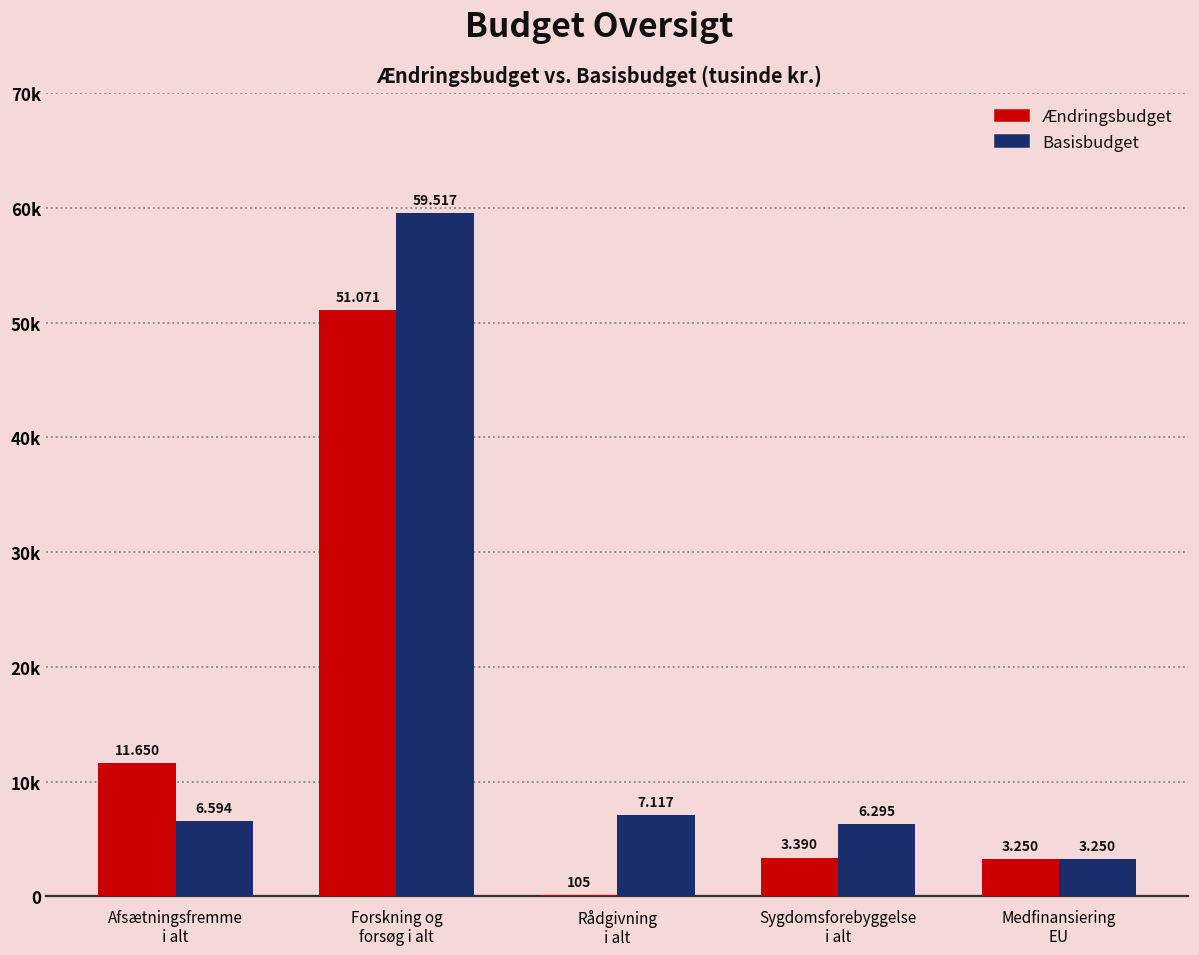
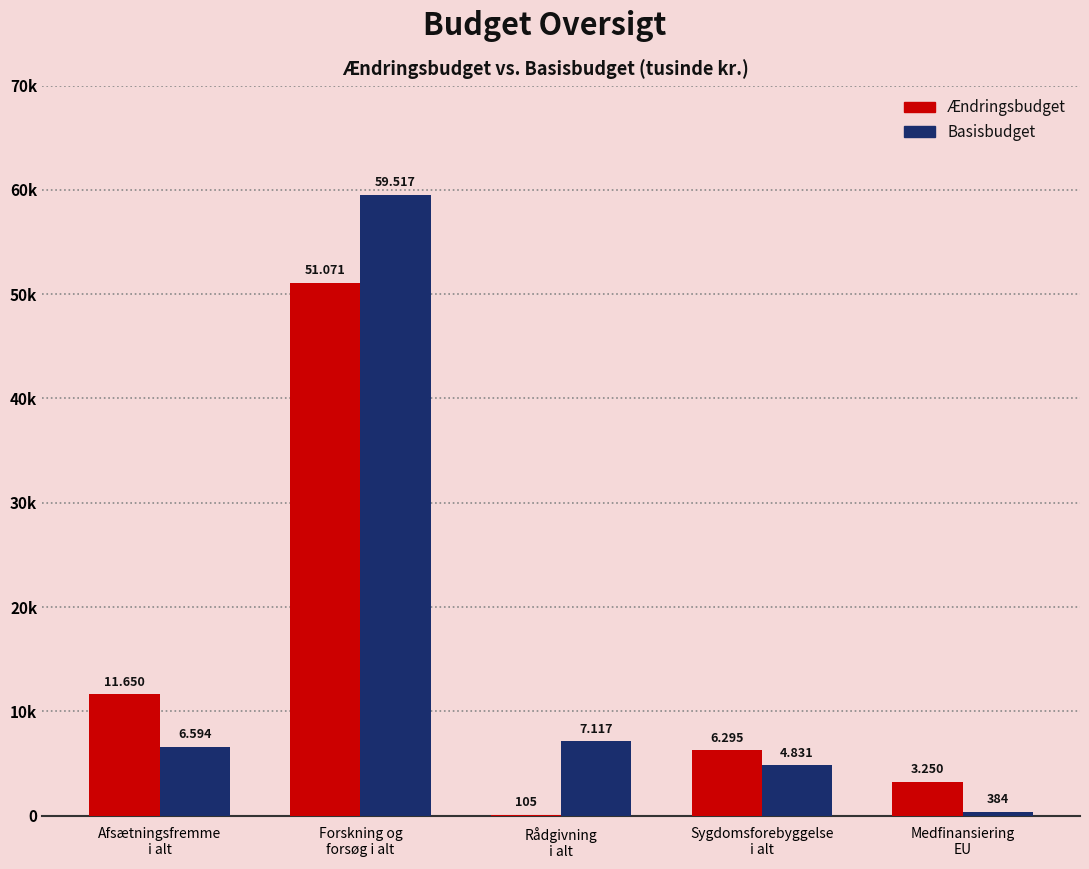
  {
    "Ændringsbudget": {
      "Rådgivning i alt": 105,
-     "Sygdomsforebyggelse i alt": 3.390
+     "Sygdomsforebyggelse i alt": 6.295
    },
    "Basisbudget": {
-     "Sygdomsforebyggelse i alt": 6.295,
-     "Medfinansiering EU": 3.250
+     "Sygdomsforebyggelse i alt": 4.831,
+     "Medfinansiering EU": 384
    }
  }
